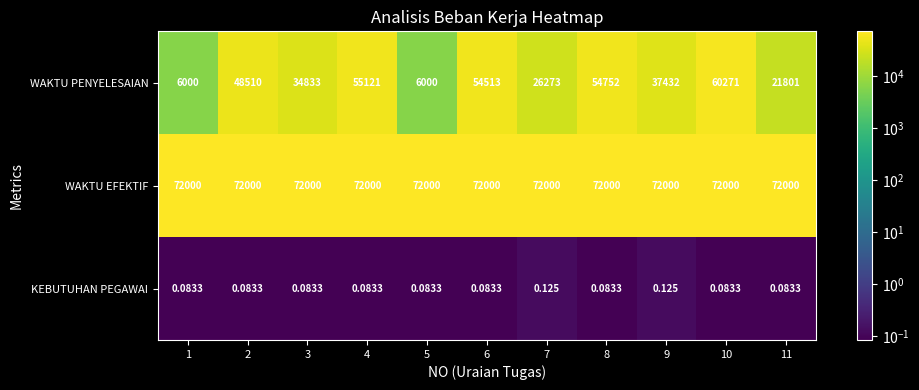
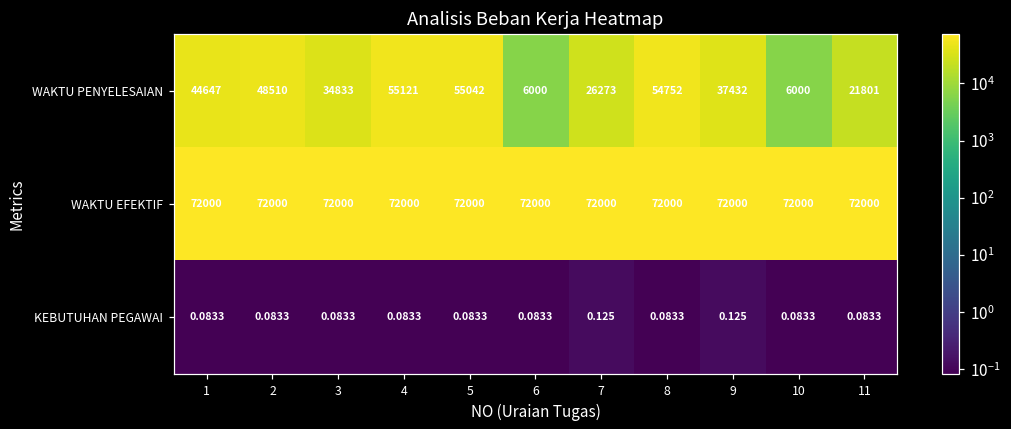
  {
    "WAKTU PENYELESAIAN": {
-     "1": 6000,
+     "1": 44647,
      "2": 48510,
      "3": 34833,
      "4": 55121,
-     "5": 6000,
-     "6": 54513,
+     "5": 55042,
+     "6": 6000,
      "7": 26273,
      "8": 54752,
      "9": 37432,
-     "10": 60271,
+     "10": 6000,
      "11": 21801
    },
    "WAKTU EFEKTIF": {
      "1": 72000,
      "2": 72000,
      "3": 72000,
      "4": 72000,
      "5": 72000,
      "6": 72000,
      "7": 72000,
      "8": 72000,
      "9": 72000,
      "10": 72000,
      "11": 72000
    },
    "KEBUTUHAN PEGAWAI": {
      "1": 0.0833,
      "2": 0.0833,
      "3": 0.0833,
      "4": 0.0833,
      "5": 0.0833,
      "6": 0.0833,
      "7": 0.125,
      "8": 0.0833,
      "9": 0.125,
      "10": 0.0833,
      "11": 0.0833
    }
  }
